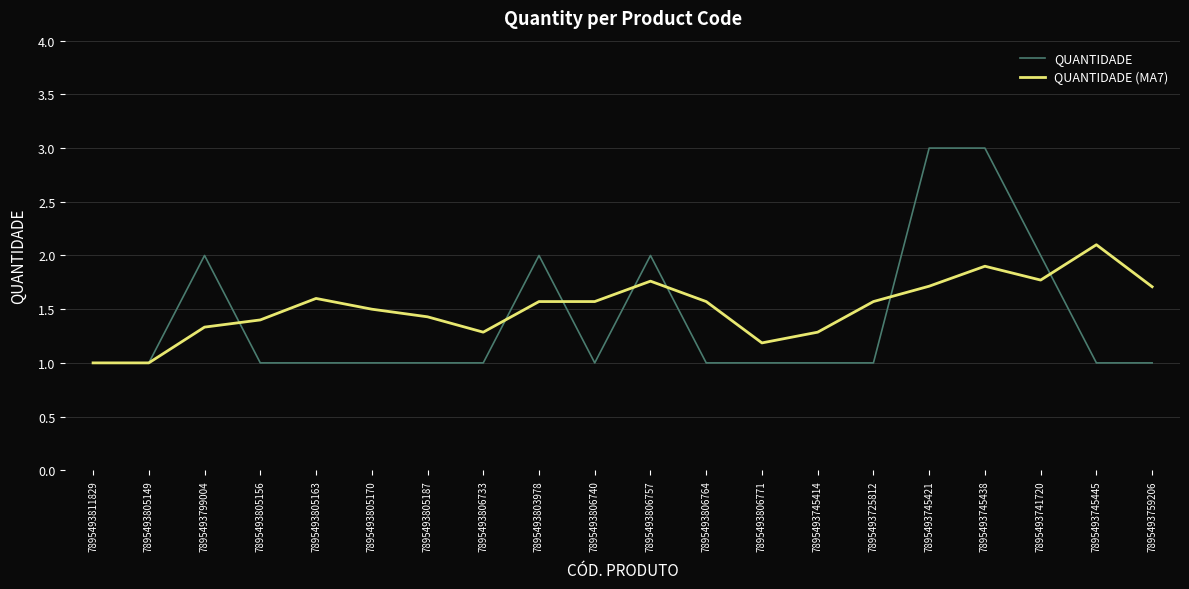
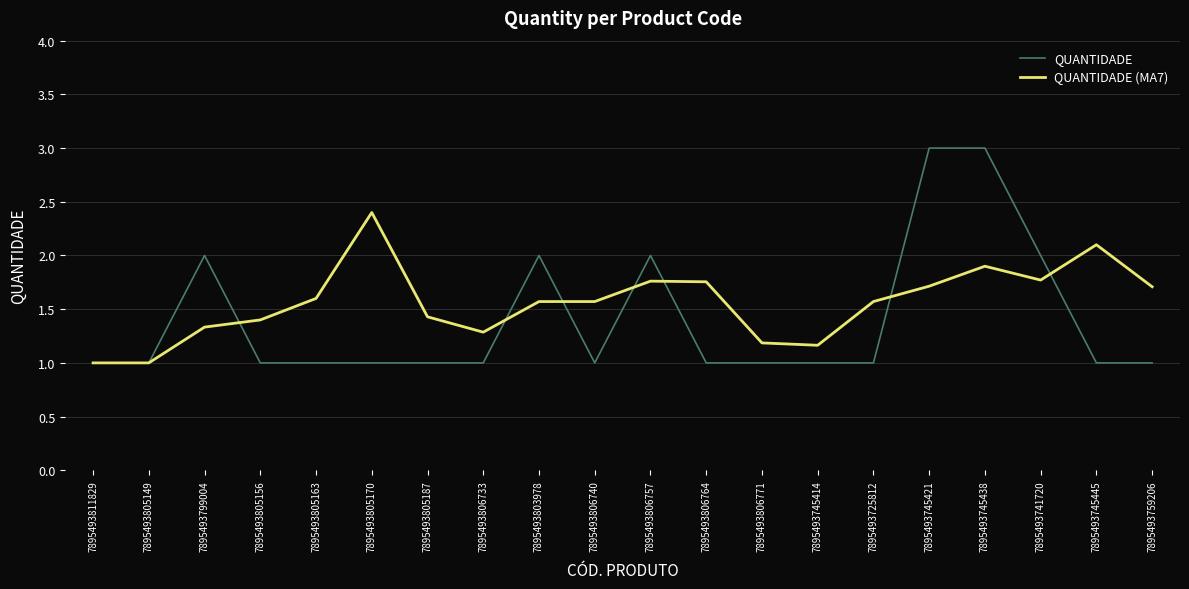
  {
    "QUANTIDADE": {
      "7895493799004": 2.00,
      "7895493805156": 1.00,
      "7895493805163": 1.00,
      "7895493805170": 1.00,
      "7895493805187": 1.00,
      "7895493806733": 1.00,
      "7895493803978": 2.00,
      "7895493806740": 1.00,
      "7895493806757": 2.00,
      "7895493806764": 1.00,
      "7895493806771": 1.00,
      "7895493745414": 1.00,
      "7895493725812": 1.00,
      "7895493745421": 3.00,
      "7895493745438": 3.00,
      "7895493741720": 2.00,
      "7895493745445": 1.00,
      "7895493759206": 1.00
    },
    "QUANTIDADE (MA7)": {
      "7895493799004": 1.33,
      "7895493805156": 1.40,
      "7895493805163": 1.60,
-     "7895493805170": 1.5,
+     "7895493805170": 2.4,
      "7895493805187": 1.43,
      "7895493806733": 1.29,
      "7895493803978": 1.57,
      "7895493806740": 1.57,
      "7895493806757": 1.76,
-     "7895493806764": 1.57,
+     "7895493806764": 1.76,
      "7895493806771": 1.19,
-     "7895493745414": 1.29,
+     "7895493745414": 1.16,
      "7895493725812": 1.57,
      "7895493745421": 1.71,
      "7895493745438": 1.90,
      "7895493741720": 1.77,
      "7895493745445": 2.10,
      "7895493759206": 1.71
    }
  }
